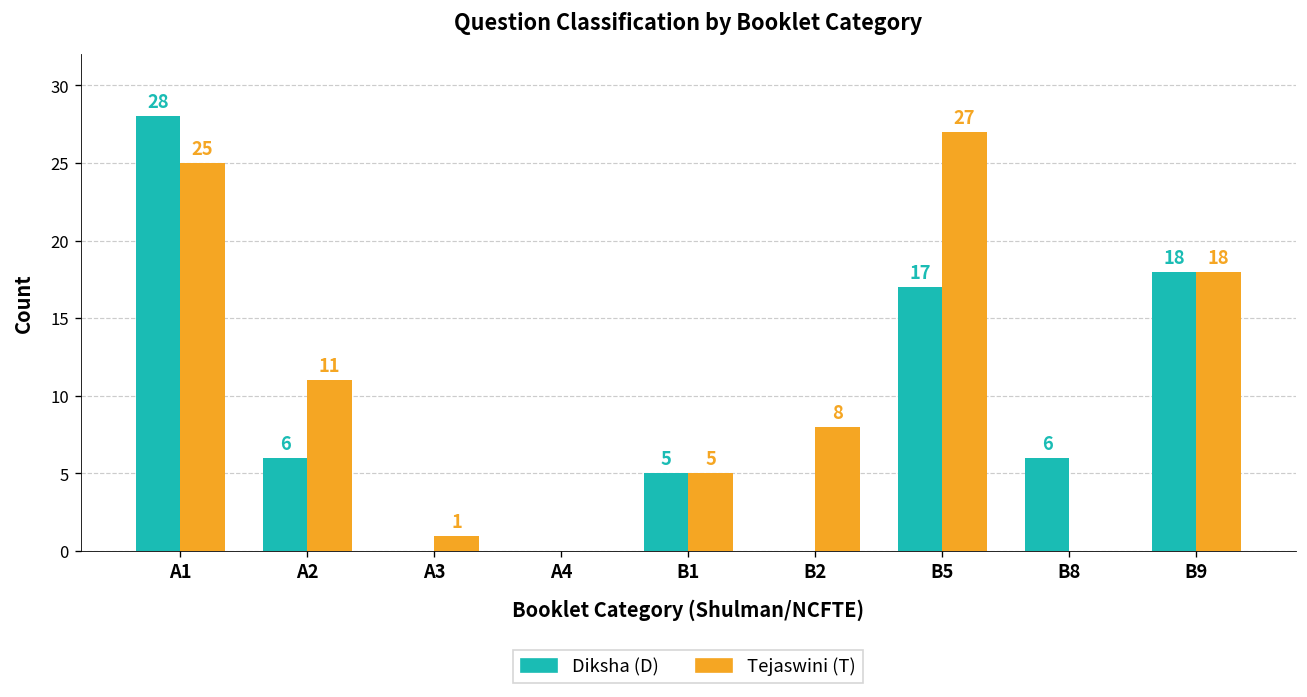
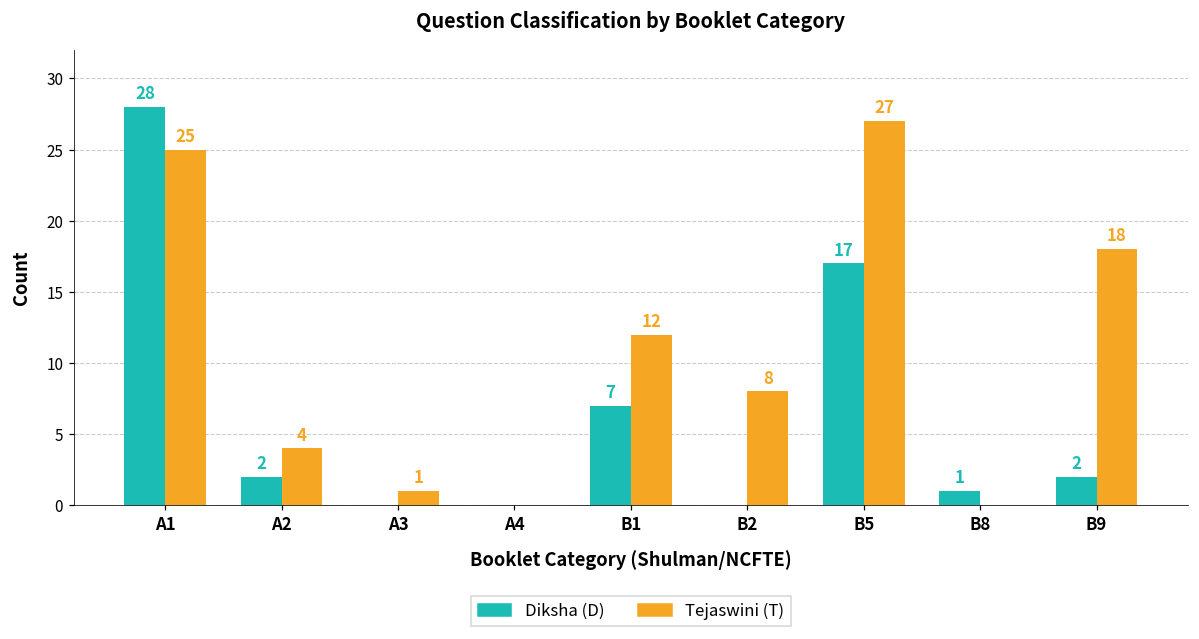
  {
    "Diksha (D)": {
      "A1": 28,
-     "A2": 6,
-     "B1": 5,
+     "A2": 2,
+     "B1": 7,
      "B5": 17,
-     "B8": 6,
-     "B9": 18
+     "B8": 1,
+     "B9": 2
    },
    "Tejaswini (T)": {
      "A1": 25,
-     "A2": 11,
+     "A2": 4,
      "A3": 1,
-     "B1": 5,
+     "B1": 12,
      "B2": 8,
      "B5": 27,
      "B9": 18
    }
  }
